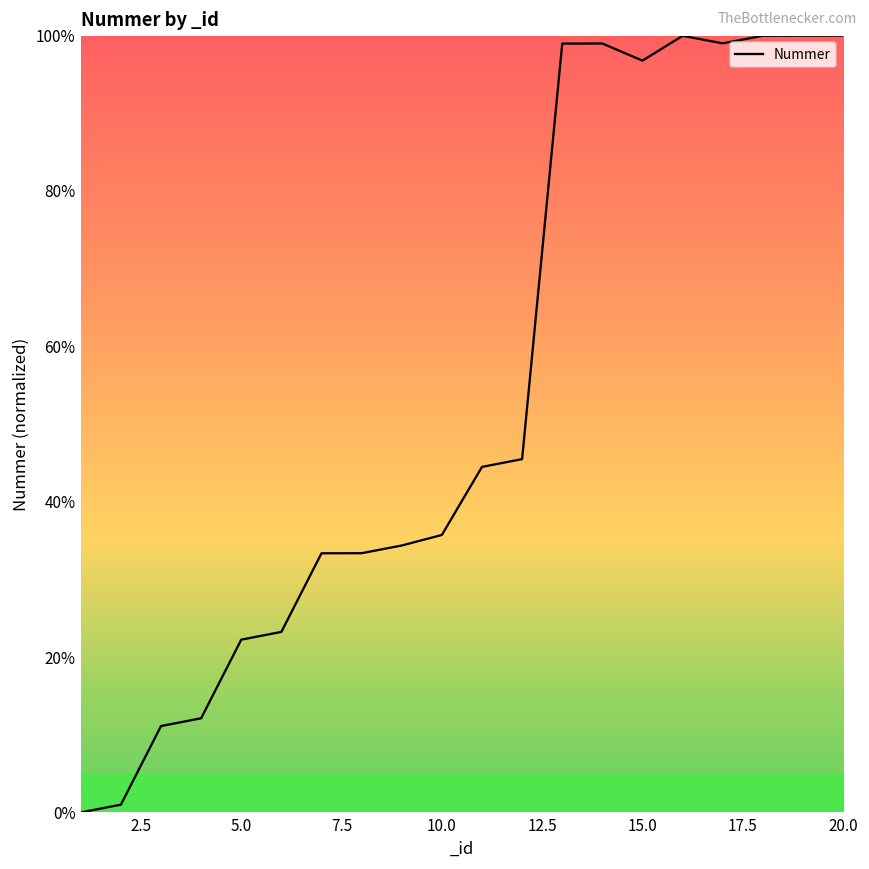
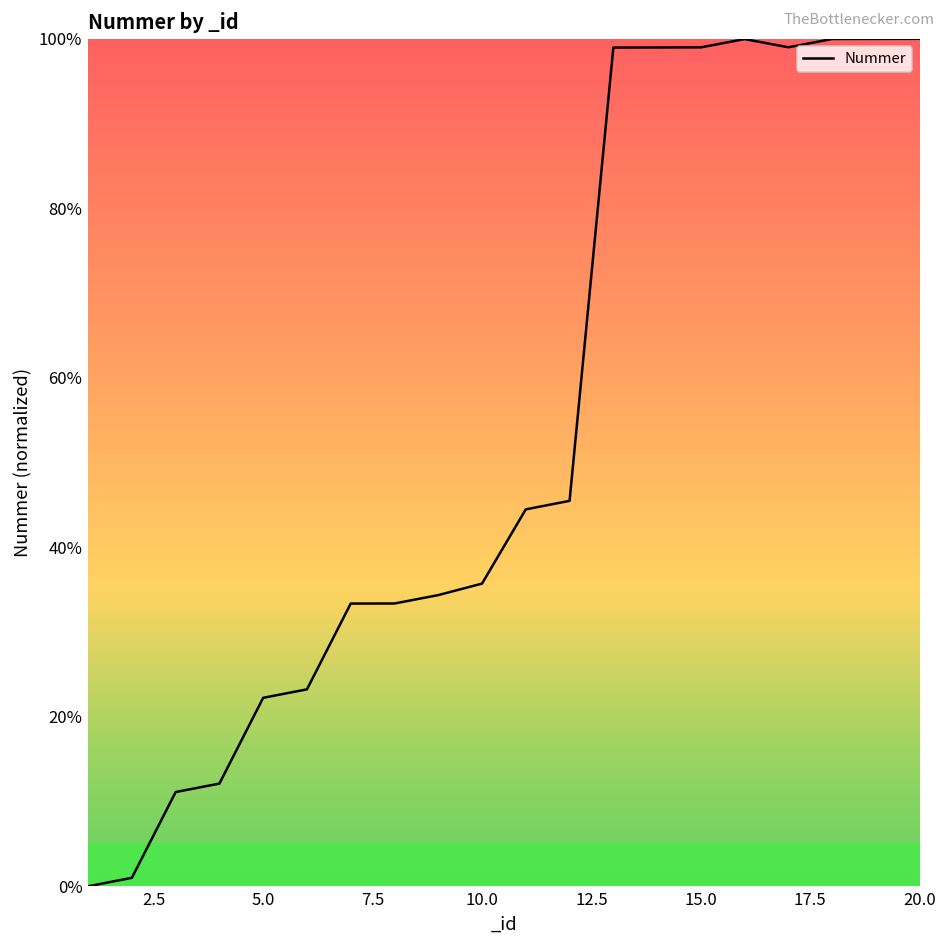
  {
    "5.0": "22%",
    "10.0": "36%",
-   "15.0": "97%",
+   "15.0": "99%",
    "20.0": "100%"
  }
